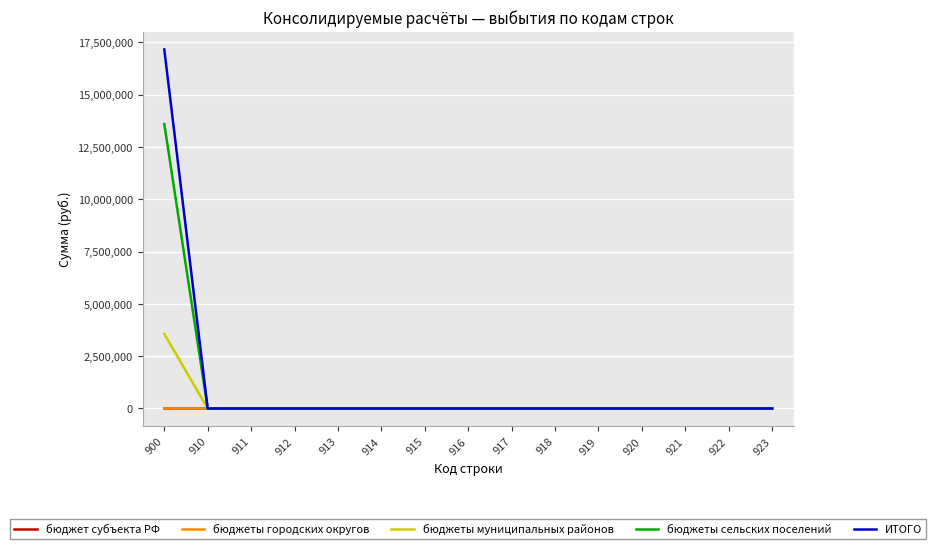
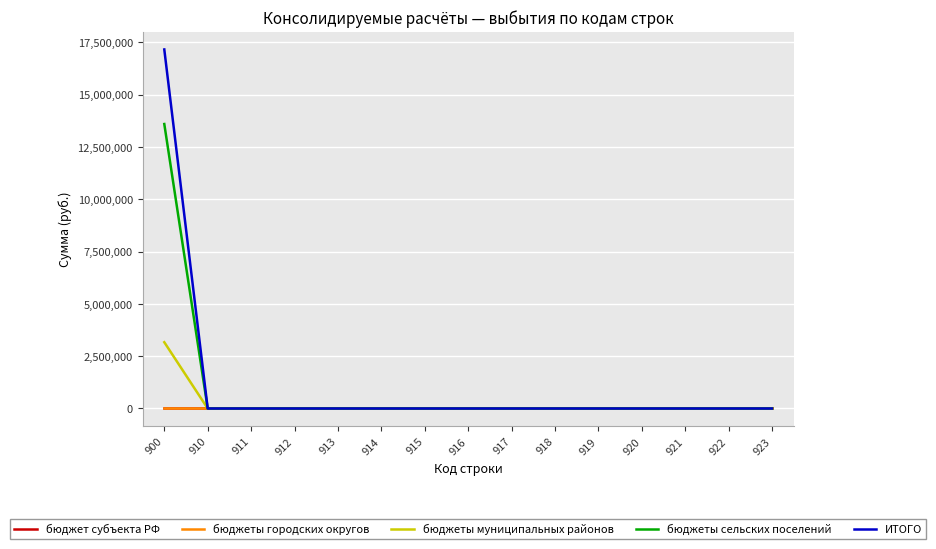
  {
    "бюджеты городских округов": {
      "900": "0"
    },
    "бюджеты муниципальных районов": {
-     "900": "3,600,000"
+     "900": "3,200,000"
    },
    "бюджеты сельских поселений": {
      "900": "13,600,000"
    },
    "ИТОГО": {
      "900": "17,200,000"
    }
  }
